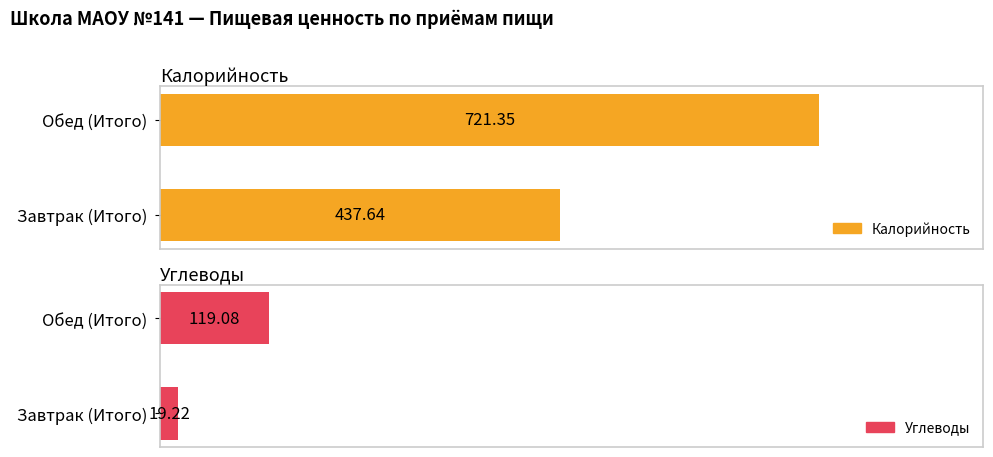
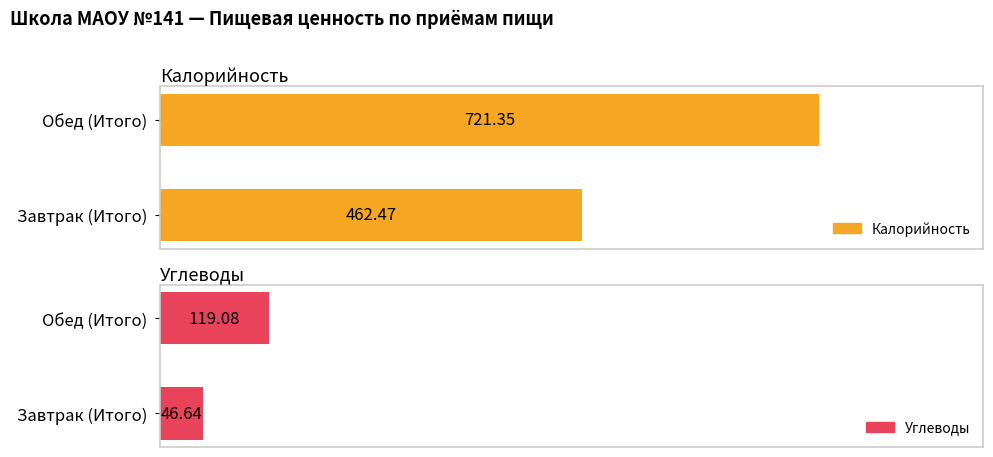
  {
    "Калорийность": {
      "Обед (Итого)": 721.35,
-     "Завтрак (Итого)": 437.64
+     "Завтрак (Итого)": 462.47
    },
    "Углеводы": {
      "Обед (Итого)": 119.08,
-     "Завтрак (Итого)": 19.22
+     "Завтрак (Итого)": 46.64
    }
  }
